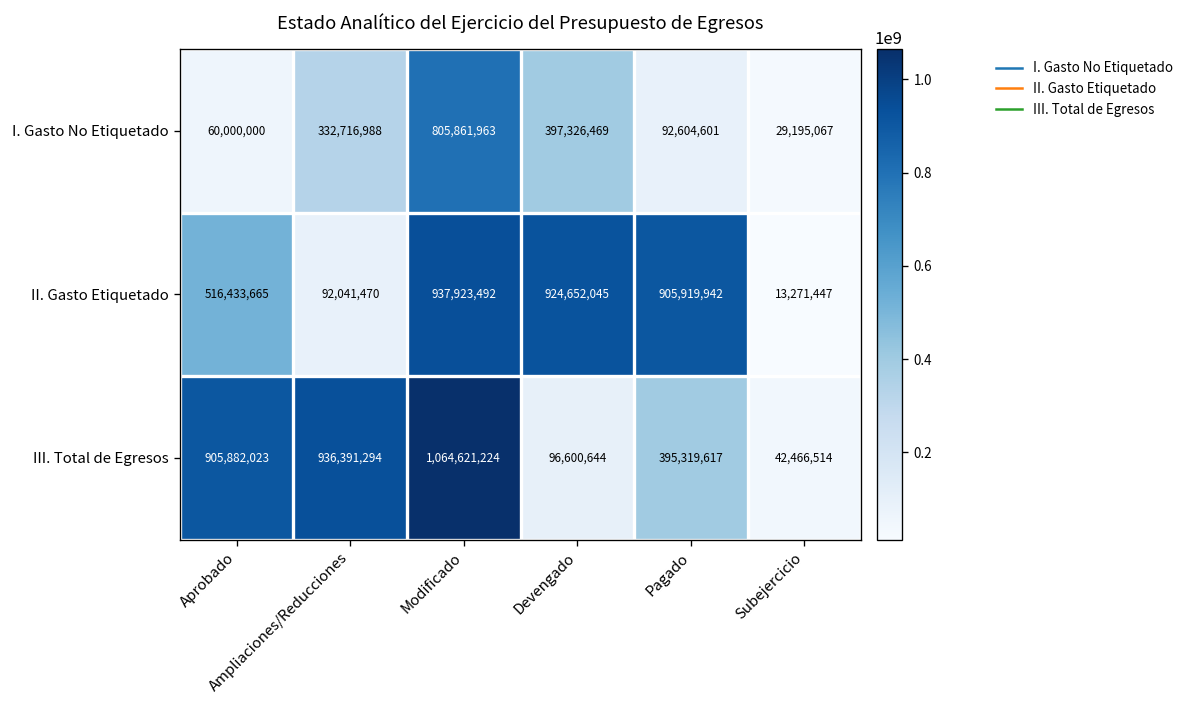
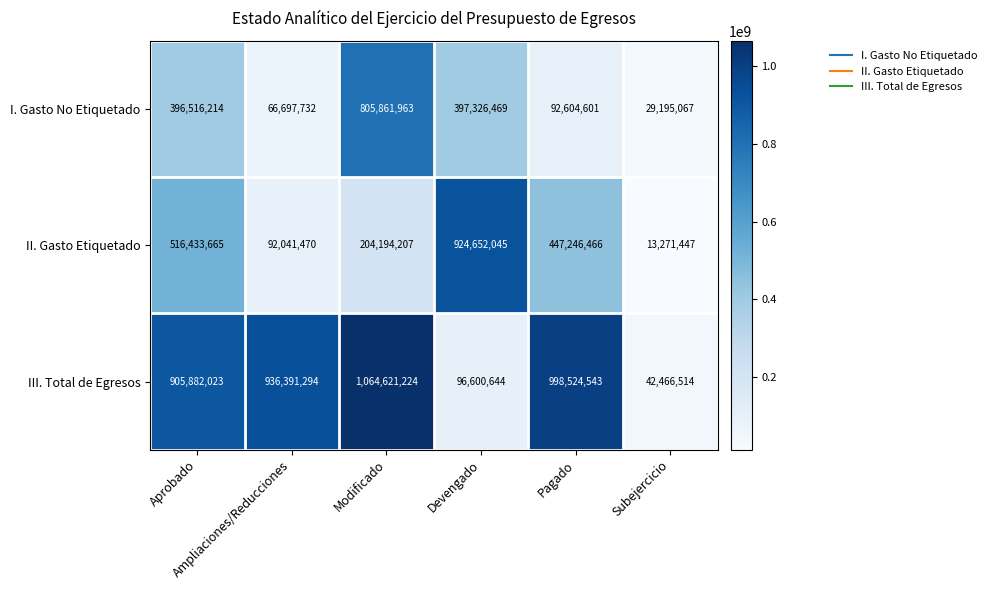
  {
    "I. Gasto No Etiquetado": {
-     "Aprobado": "60,000,000",
-     "Ampliaciones/Reducciones": "332,716,988",
+     "Aprobado": "396,516,214",
+     "Ampliaciones/Reducciones": "66,697,732",
      "Modificado": "805,861,963",
      "Devengado": "397,326,469",
      "Pagado": "92,604,601",
      "Subejercicio": "29,195,067"
    },
    "II. Gasto Etiquetado": {
      "Aprobado": "516,433,665",
      "Ampliaciones/Reducciones": "92,041,470",
-     "Modificado": "937,923,492",
+     "Modificado": "204,194,207",
      "Devengado": "924,652,045",
-     "Pagado": "905,919,942",
+     "Pagado": "447,246,466",
      "Subejercicio": "13,271,447"
    },
    "III. Total de Egresos": {
      "Aprobado": "905,882,023",
      "Ampliaciones/Reducciones": "936,391,294",
      "Modificado": "1,064,621,224",
      "Devengado": "96,600,644",
-     "Pagado": "395,319,617",
+     "Pagado": "998,524,543",
      "Subejercicio": "42,466,514"
    }
  }
